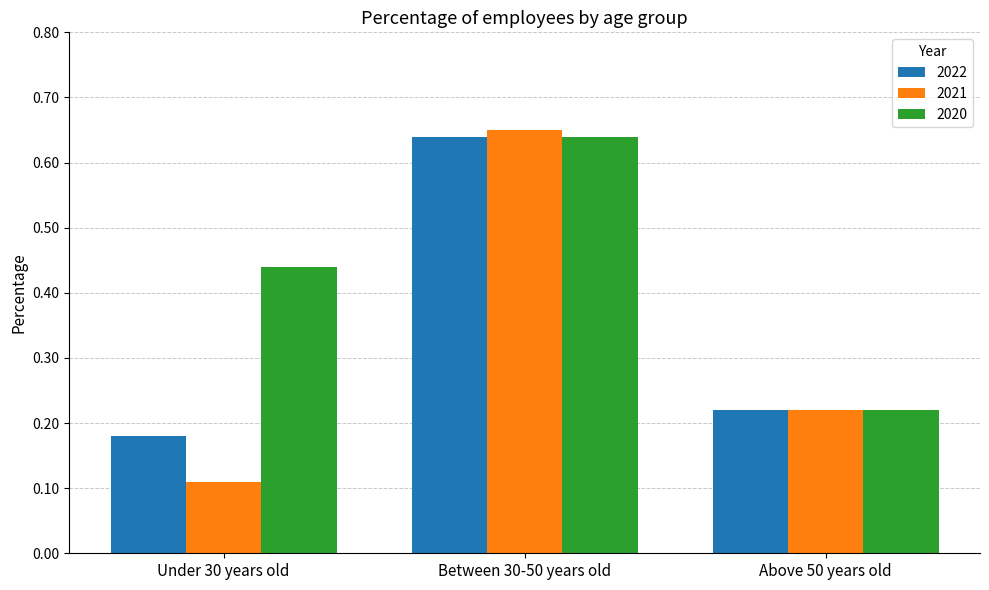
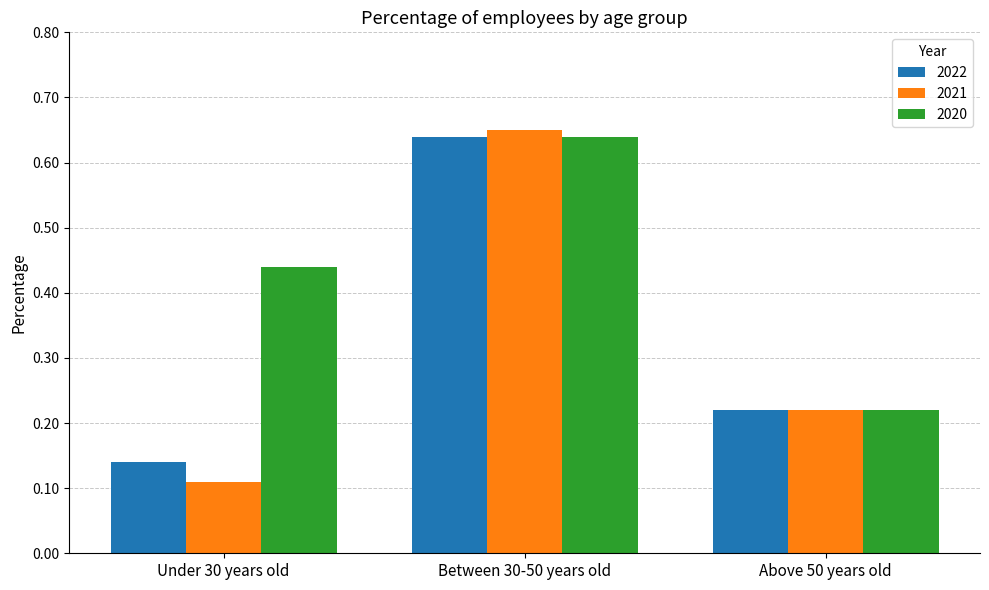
  {
    "2022": {
-     "Under 30 years old": 0.18,
+     "Under 30 years old": 0.14,
      "Between 30-50 years old": 0.64,
      "Above 50 years old": 0.22
    },
    "2021": {
      "Under 30 years old": 0.11,
      "Between 30-50 years old": 0.65,
      "Above 50 years old": 0.22
    },
    "2020": {
      "Under 30 years old": 0.44,
      "Between 30-50 years old": 0.64,
      "Above 50 years old": 0.22
    }
  }
